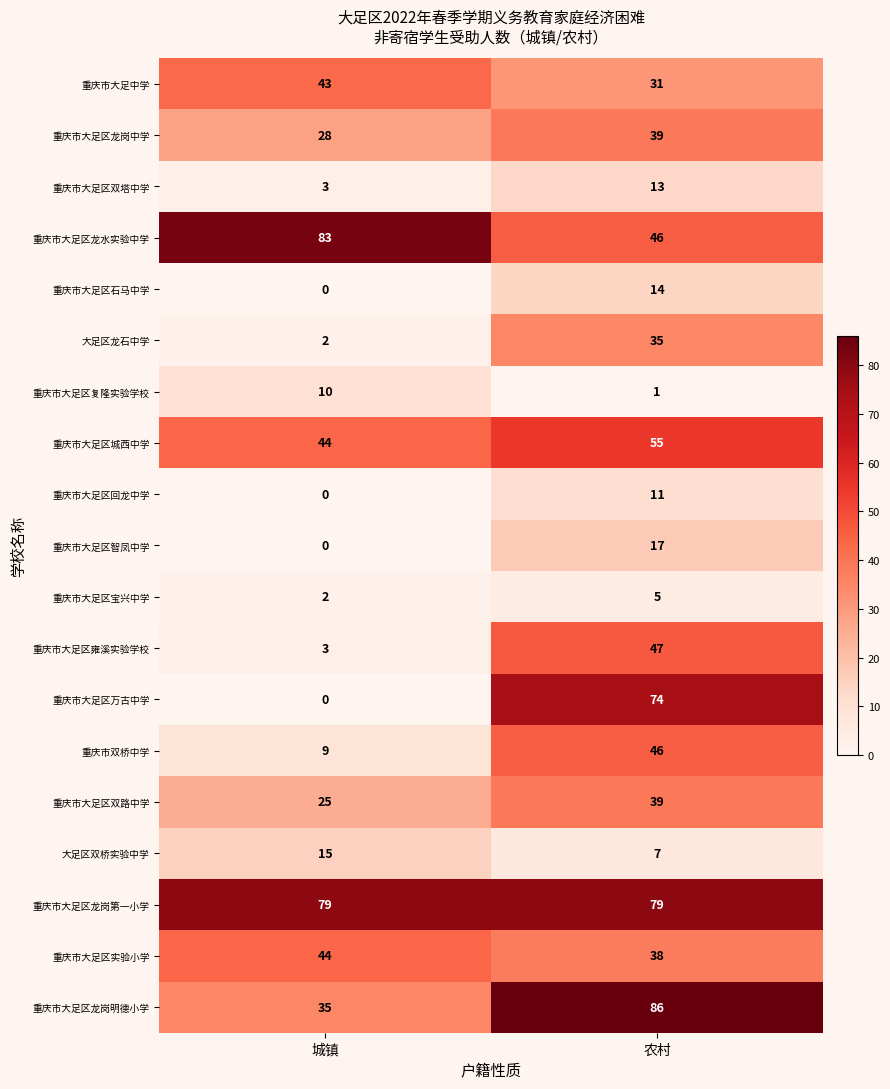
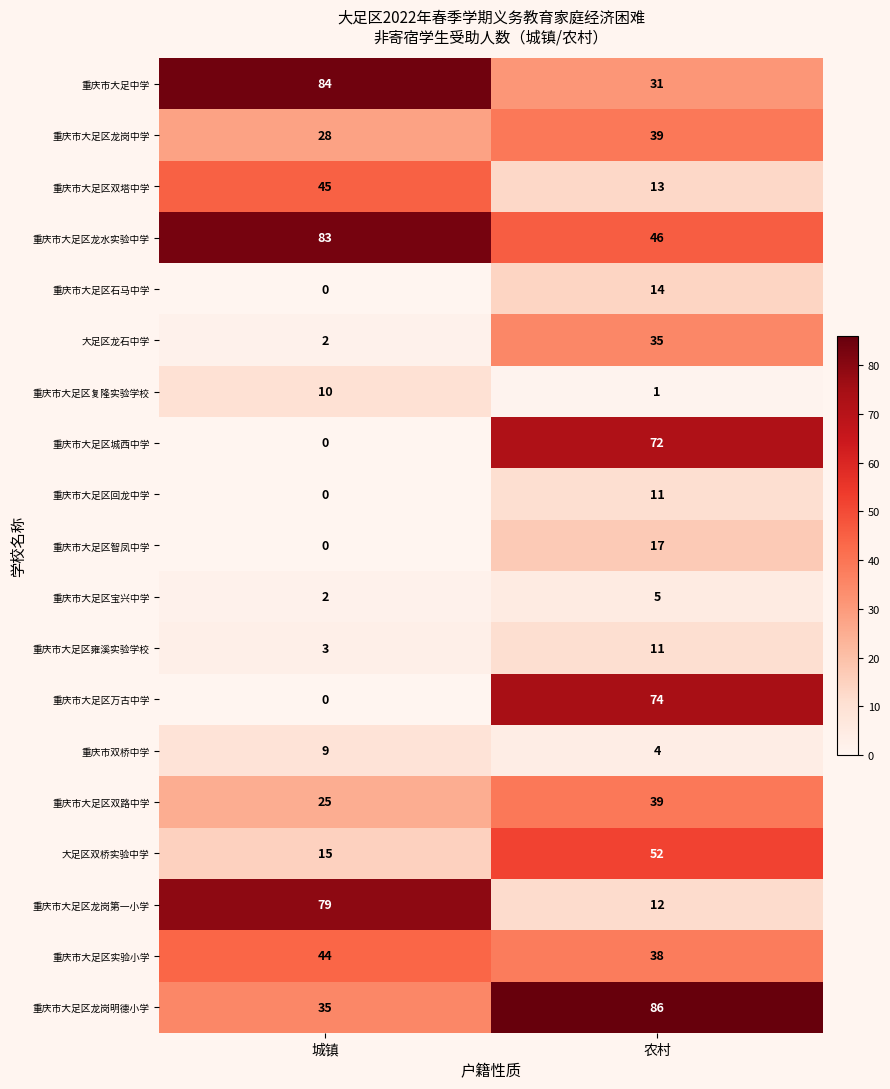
  {
    "重庆市大足中学": {
-     "城镇": 43,
+     "城镇": 84,
      "农村": 31
    },
    "重庆市大足区龙岗中学": {
      "城镇": 28,
      "农村": 39
    },
    "重庆市大足区双塔中学": {
-     "城镇": 3,
+     "城镇": 45,
      "农村": 13
    },
    "重庆市大足区龙水实验中学": {
      "城镇": 83,
      "农村": 46
    },
    "重庆市大足区石马中学": {
      "城镇": 0,
      "农村": 14
    },
    "大足区龙石中学": {
      "城镇": 2,
      "农村": 35
    },
    "重庆市大足区复隆实验学校": {
      "城镇": 10,
      "农村": 1
    },
    "重庆市大足区城西中学": {
-     "城镇": 44,
-     "农村": 55
+     "城镇": 0,
+     "农村": 72
    },
    "重庆市大足区回龙中学": {
      "城镇": 0,
      "农村": 11
    },
    "重庆市大足区智凤中学": {
      "城镇": 0,
      "农村": 17
    },
    "重庆市大足区宝兴中学": {
      "城镇": 2,
      "农村": 5
    },
    "重庆市大足区雍溪实验学校": {
      "城镇": 3,
-     "农村": 47
+     "农村": 11
    },
    "重庆市大足区万古中学": {
      "城镇": 0,
      "农村": 74
    },
    "重庆市双桥中学": {
      "城镇": 9,
-     "农村": 46
+     "农村": 4
    },
    "重庆市大足区双路中学": {
      "城镇": 25,
      "农村": 39
    },
    "大足区双桥实验中学": {
      "城镇": 15,
-     "农村": 7
+     "农村": 52
    },
    "重庆市大足区龙岗第一小学": {
      "城镇": 79,
-     "农村": 79
+     "农村": 12
    },
    "重庆市大足区实验小学": {
      "城镇": 44,
      "农村": 38
    },
    "重庆市大足区龙岗明德小学": {
      "城镇": 35,
      "农村": 86
    }
  }
